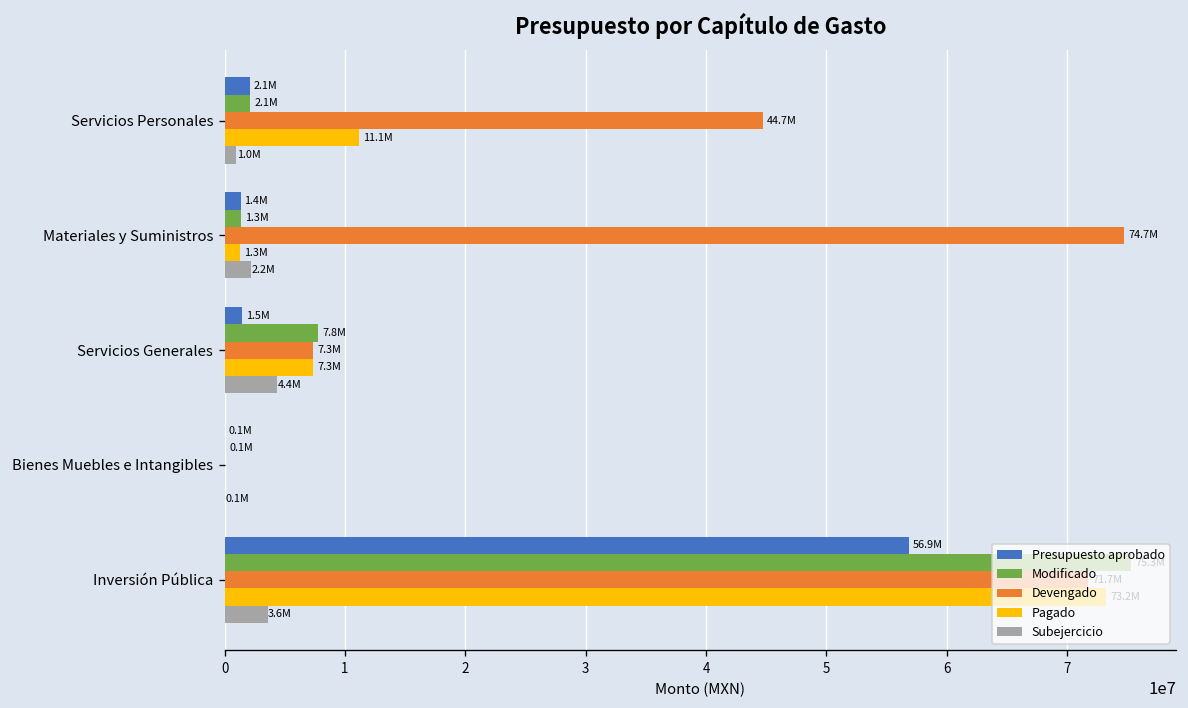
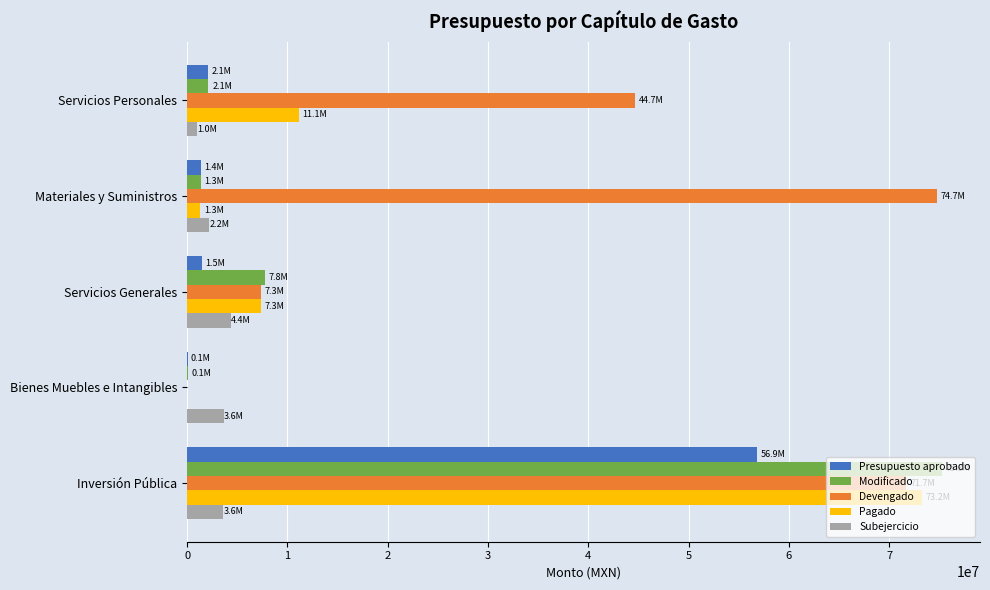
  {
    "Presupuesto aprobado": {
      "Servicios Personales": "2.1M",
      "Materiales y Suministros": "1.4M",
      "Servicios Generales": "1.5M",
      "Bienes Muebles e Intangibles": "0.1M",
      "Inversión Pública": "56.9M"
    },
    "Modificado": {
      "Servicios Personales": "2.1M",
      "Materiales y Suministros": "1.3M",
      "Servicios Generales": "7.8M",
      "Bienes Muebles e Intangibles": "0.1M"
    },
    "Devengado": {
      "Servicios Personales": "44.7M",
      "Materiales y Suministros": "74.7M",
      "Servicios Generales": "7.3M"
    },
    "Pagado": {
      "Servicios Personales": "11.1M",
      "Materiales y Suministros": "1.3M",
      "Servicios Generales": "7.3M"
    },
    "Subejercicio": {
      "Servicios Personales": "1.0M",
      "Materiales y Suministros": "2.2M",
      "Servicios Generales": "4.4M",
-     "Bienes Muebles e Intangibles": "0.1M",
+     "Bienes Muebles e Intangibles": "3.6M",
      "Inversión Pública": "3.6M"
    }
  }
